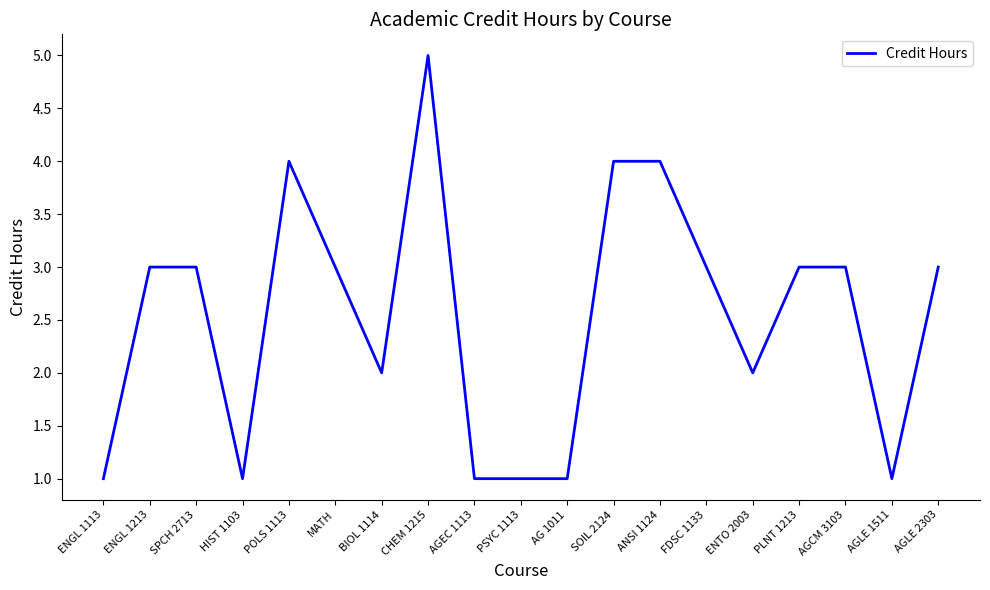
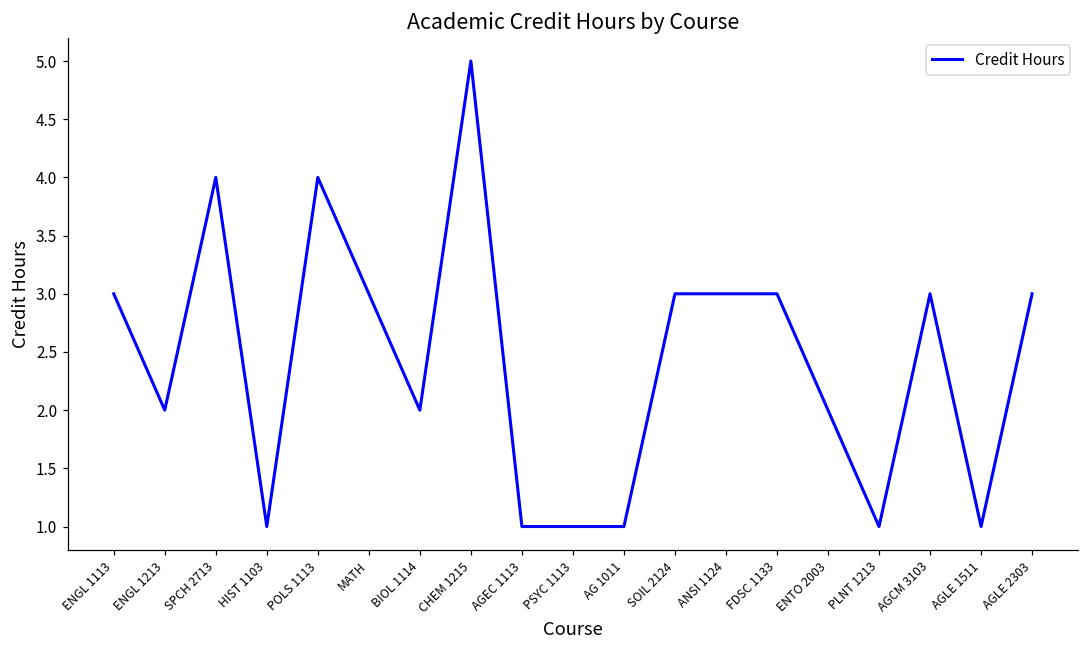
  {
-   "ENGL 1113": 1,
-   "ENGL 1213": 3,
-   "SPCH 2713": 3,
+   "ENGL 1113": 3,
+   "ENGL 1213": 2,
+   "SPCH 2713": 4,
    "HIST 1103": 1,
    "POLS 1113": 4,
    "MATH": 3,
    "BIOL 1114": 2,
    "CHEM 1215": 5,
    "AGEC 1113": 1,
    "PSYC 1113": 1,
    "AG 1011": 1,
-   "SOIL 2124": 4,
-   "ANSI 1124": 4,
+   "SOIL 2124": 3,
+   "ANSI 1124": 3,
    "FDSC 1133": 3,
    "ENTO 2003": 2,
-   "PLNT 1213": 3,
+   "PLNT 1213": 1,
    "AGCM 3103": 3,
    "AGLE 1511": 1,
    "AGLE 2303": 3
  }
